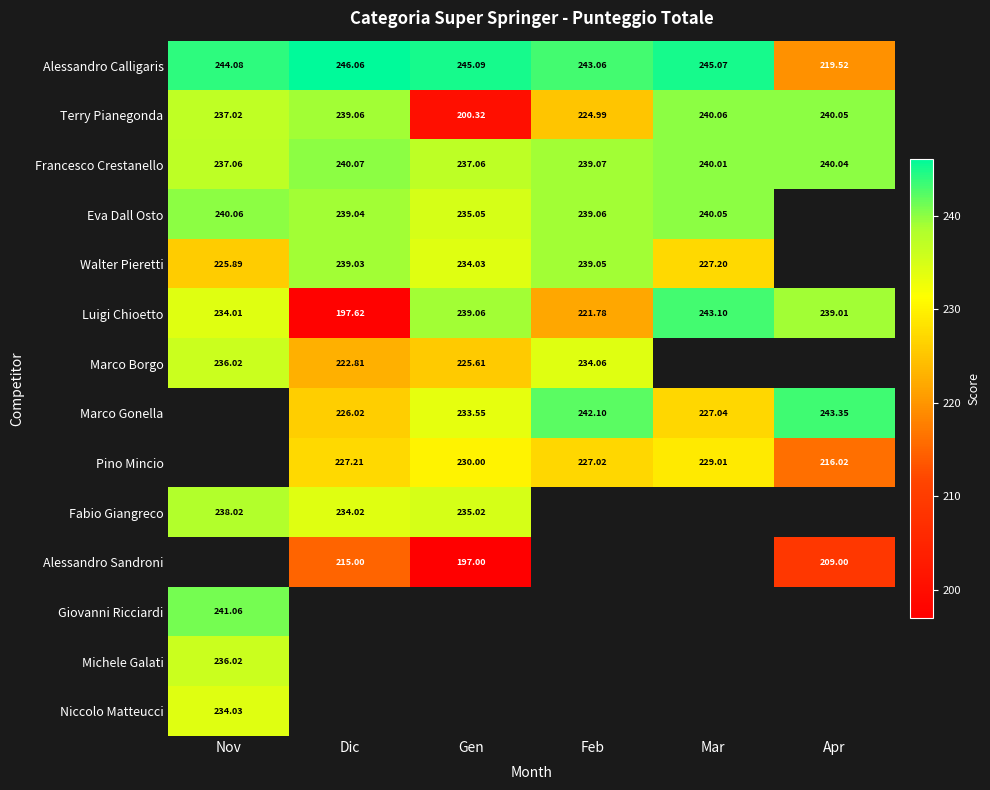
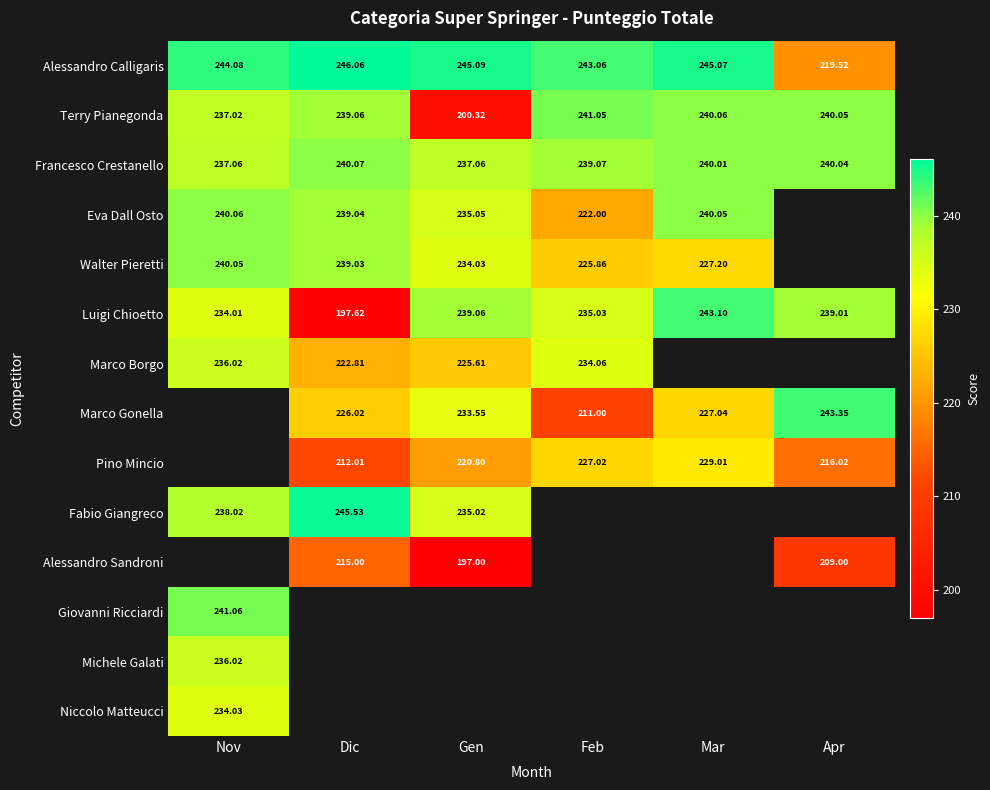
  {
    "Alessandro Calligaris": {
      "Nov": 244.08,
      "Dic": 246.06,
      "Gen": 245.09,
      "Feb": 243.06,
      "Mar": 245.07,
      "Apr": 219.52
    },
    "Terry Pianegonda": {
      "Nov": 237.02,
      "Dic": 239.06,
      "Gen": 200.32,
-     "Feb": 224.99,
+     "Feb": 241.05,
      "Mar": 240.06,
      "Apr": 240.05
    },
    "Francesco Crestanello": {
      "Nov": 237.06,
      "Dic": 240.07,
      "Gen": 237.06,
      "Feb": 239.07,
      "Mar": 240.01,
      "Apr": 240.04
    },
    "Eva Dall Osto": {
      "Nov": 240.06,
      "Dic": 239.04,
      "Gen": 235.05,
-     "Feb": 239.06,
+     "Feb": 222.00,
      "Mar": 240.05
    },
    "Walter Pieretti": {
-     "Nov": 225.89,
+     "Nov": 240.05,
      "Dic": 239.03,
      "Gen": 234.03,
-     "Feb": 239.05,
+     "Feb": 225.86,
      "Mar": 227.20
    },
    "Luigi Chioetto": {
      "Nov": 234.01,
      "Dic": 197.62,
      "Gen": 239.06,
-     "Feb": 221.78,
+     "Feb": 235.03,
      "Mar": 243.10,
      "Apr": 239.01
    },
    "Marco Borgo": {
      "Nov": 236.02,
      "Dic": 222.81,
      "Gen": 225.61,
      "Feb": 234.06
    },
    "Marco Gonella": {
      "Dic": 226.02,
      "Gen": 233.55,
-     "Feb": 242.10,
+     "Feb": 211.00,
      "Mar": 227.04,
      "Apr": 243.35
    },
    "Pino Mincio": {
-     "Dic": 227.21,
-     "Gen": 230.00,
+     "Dic": 212.01,
+     "Gen": 220.80,
      "Feb": 227.02,
      "Mar": 229.01,
      "Apr": 216.02
    },
    "Fabio Giangreco": {
      "Nov": 238.02,
-     "Dic": 234.02,
+     "Dic": 245.53,
      "Gen": 235.02
    },
    "Alessandro Sandroni": {
      "Dic": 215.00,
      "Gen": 197.00,
      "Apr": 209.00
    },
    "Giovanni Ricciardi": {
      "Nov": 241.06
    },
    "Michele Galati": {
      "Nov": 236.02
    },
    "Niccolo Matteucci": {
      "Nov": 234.03
    }
  }
